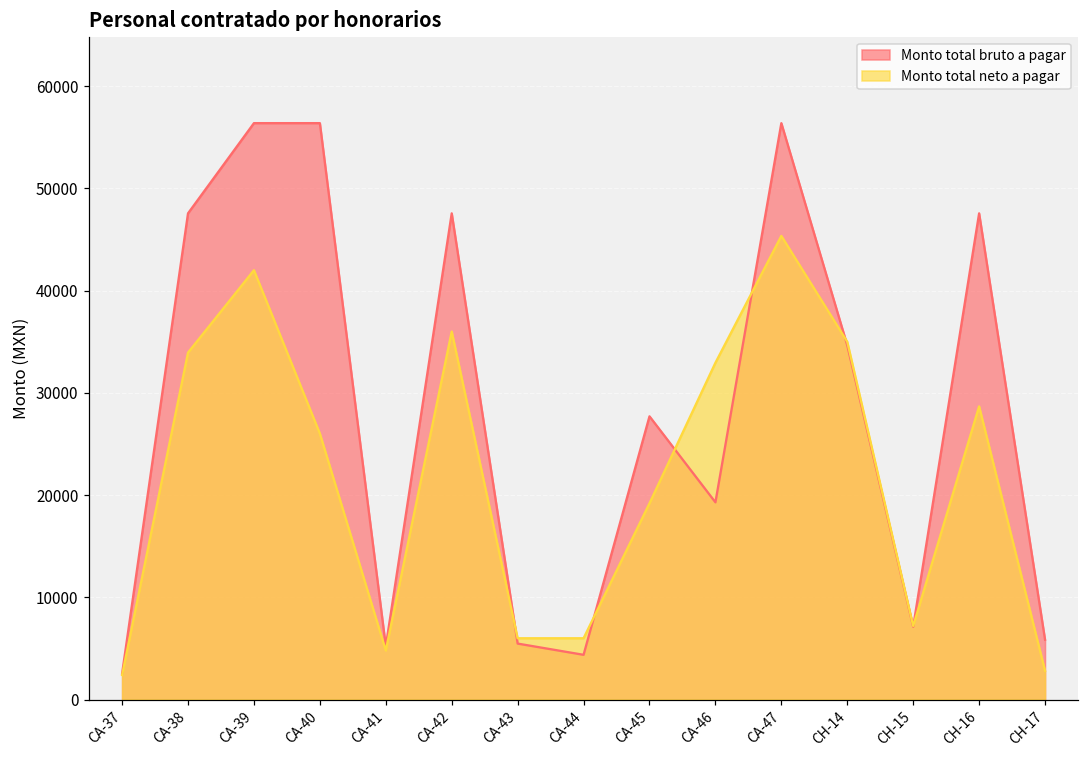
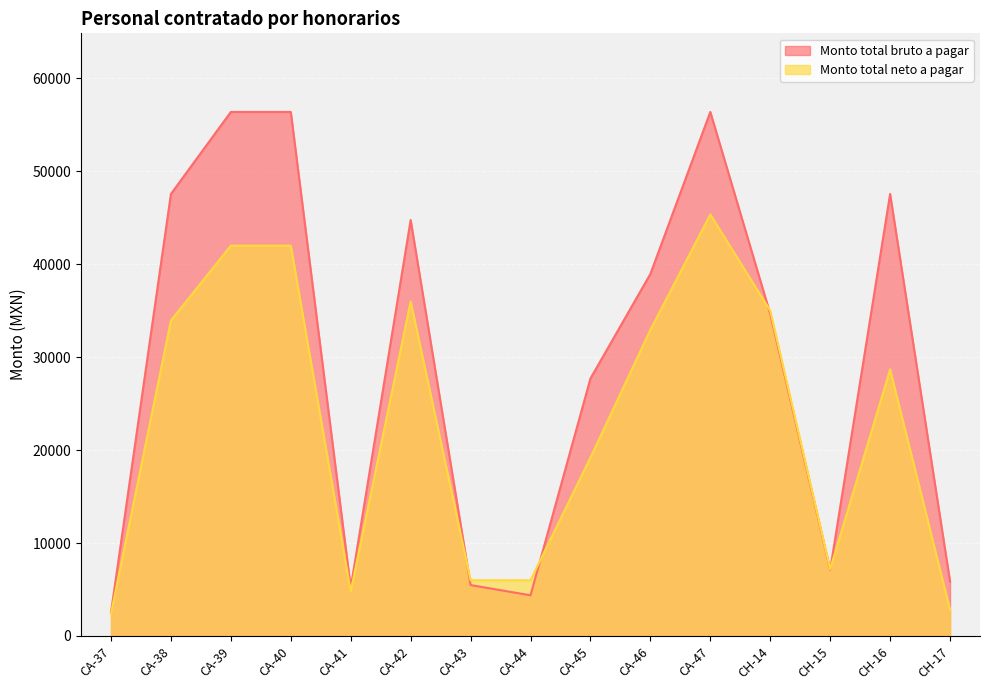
  {
    "Monto total bruto a pagar": {
      "CA-38": 48000,
      "CA-39": 56000,
      "CA-40": 56000,
      "CA-41": 5000,
-     "CA-42": 48000,
+     "CA-42": 45000,
      "CA-43": 5000,
      "CA-44": 4000,
      "CA-45": 28000,
-     "CA-46": 19000,
+     "CA-46": 39000,
      "CA-47": 56000,
      "CH-14": 35000,
      "CH-16": 48000,
      "CH-17": 6000
    },
    "Monto total neto a pagar": {
      "CA-38": 34000,
      "CA-39": 42000,
-     "CA-40": 26000,
+     "CA-40": 42000,
      "CA-41": 5000,
      "CA-42": 36000,
      "CA-43": 6000,
      "CA-44": 6000,
      "CA-45": 19000,
      "CA-46": 33000,
      "CA-47": 45000,
      "CH-14": 35000,
      "CH-16": 29000,
      "CH-17": 3000
    }
  }
